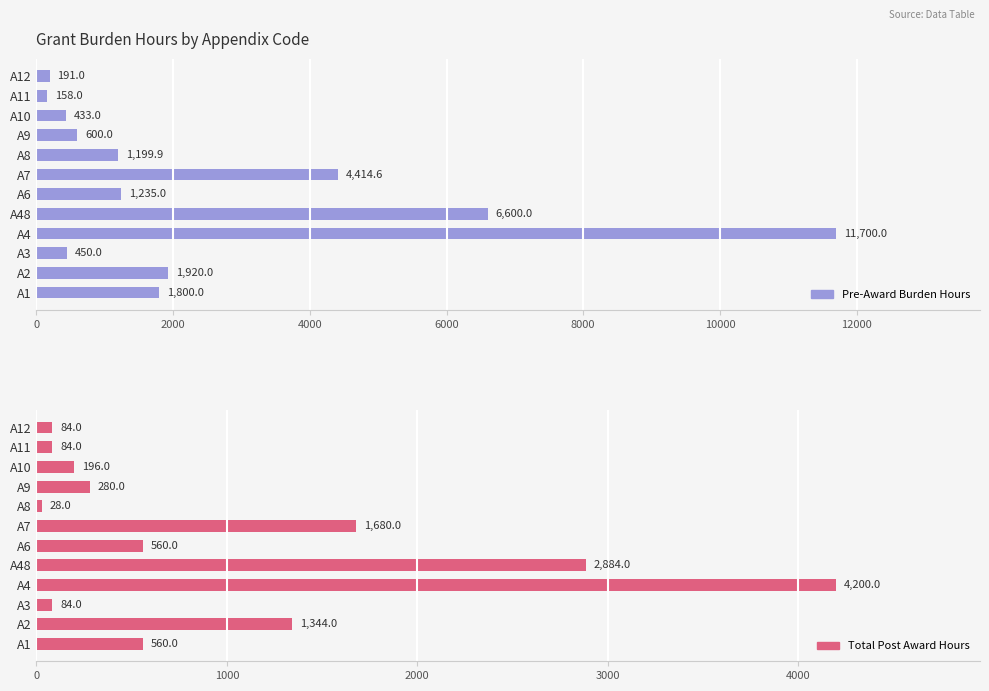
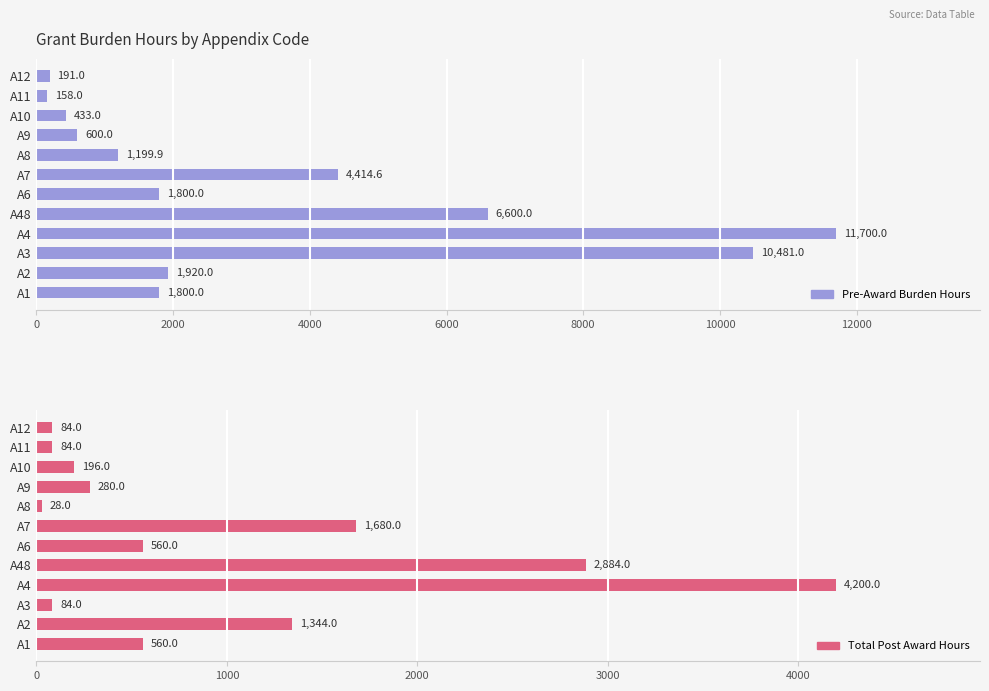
  {
    "Grant Burden Hours by Appendix Code": {
      "A12": "191.0",
      "A11": "158.0",
      "A10": "433.0",
      "A9": "600.0",
      "A8": "1,199.9",
      "A7": "4,414.6",
-     "A6": "1,235.0",
+     "A6": "1,800.0",
      "A48": "6,600.0",
      "A4": "11,700.0",
-     "A3": "450.0",
+     "A3": "10,481.0",
      "A2": "1,920.0",
      "A1": "1,800.0"
    }
  }
